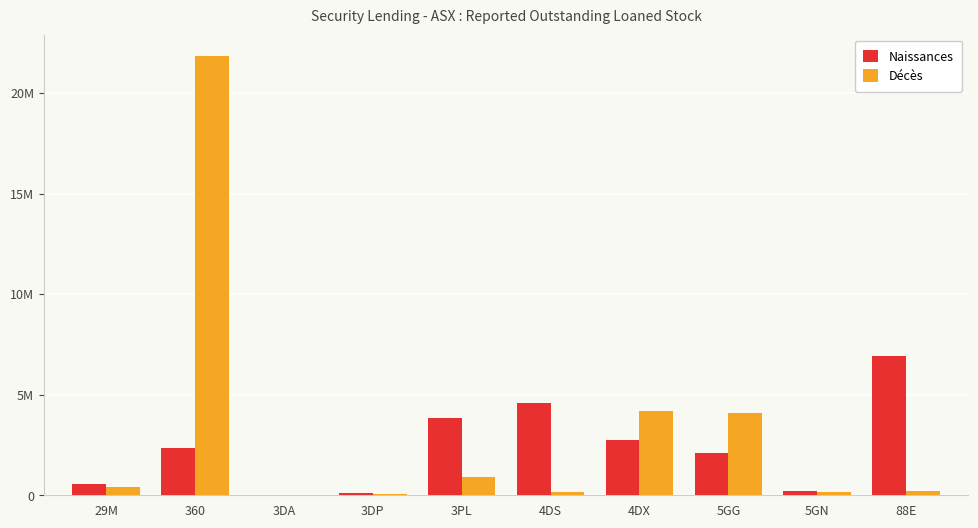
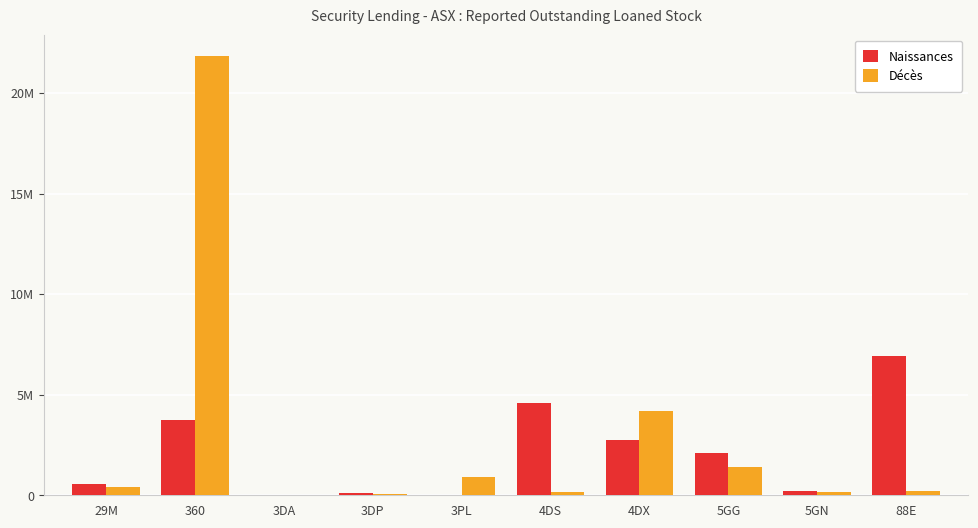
  {
    "Naissances": {
      "29M": 600000,
-     "360": 2400000,
-     "3PL": 3800000,
+     "360": 3700000,
+     "3PL": 0,
      "4DS": 4600000,
      "4DX": 2700000,
      "5GG": 2100000,
      "5GN": 200000,
      "88E": 6900000
    },
    "Décès": {
      "29M": 400000,
      "360": 21800000,
      "3PL": 900000,
      "4DS": 200000,
      "4DX": 4200000,
-     "5GG": 4100000,
+     "5GG": 1400000,
      "5GN": 200000,
      "88E": 200000
    }
  }
